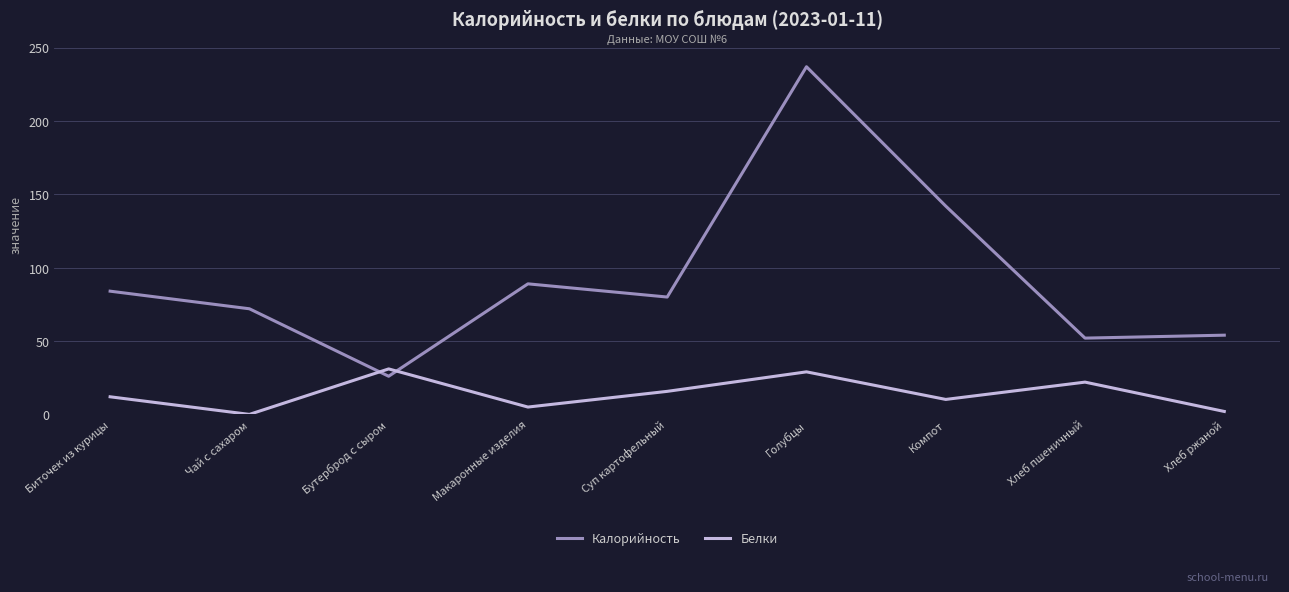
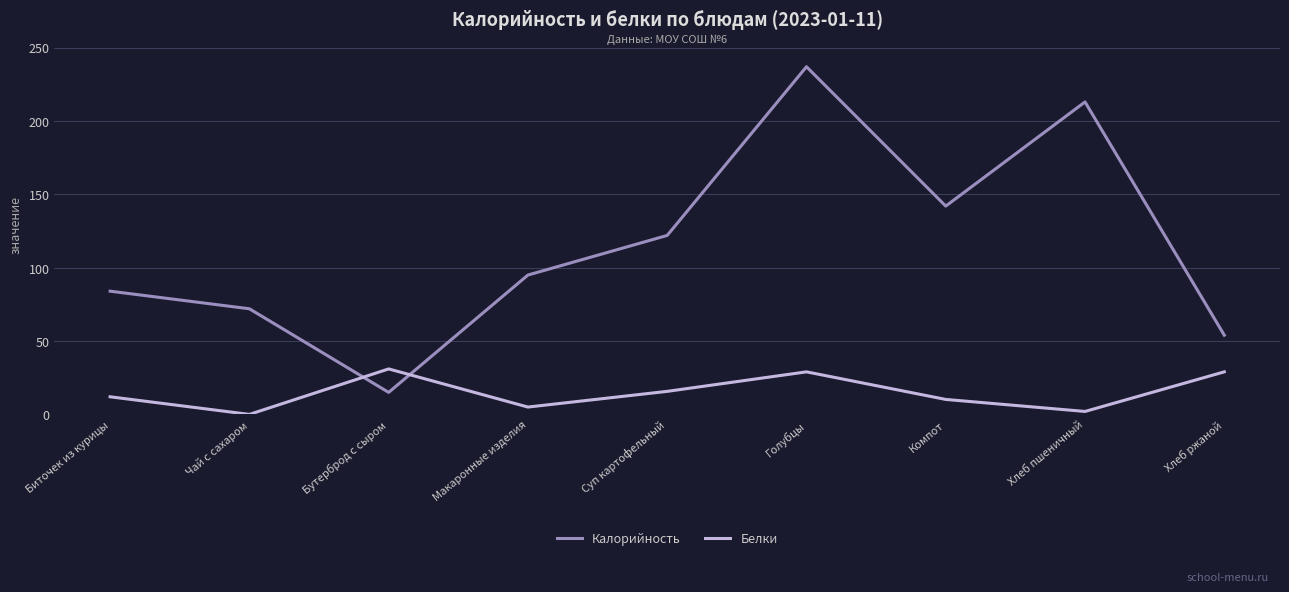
  {
    "Калорийность": {
      "Биточек из курицы": 84,
      "Чай с сахаром": 72,
-     "Бутерброд с сыром": 26,
-     "Макаронные изделия": 89,
-     "Суп картофельный": 80,
+     "Бутерброд с сыром": 15,
+     "Макаронные изделия": 95,
+     "Суп картофельный": 122,
      "Голубцы": 237,
      "Компот": 142,
-     "Хлеб пшеничный": 52,
+     "Хлеб пшеничный": 213,
      "Хлеб ржаной": 54
    },
    "Белки": {
      "Биточек из курицы": 12,
      "Чай с сахаром": 0,
      "Бутерброд с сыром": 31,
      "Макаронные изделия": 5,
      "Суп картофельный": 16,
      "Голубцы": 29,
      "Компот": 10,
-     "Хлеб пшеничный": 22,
-     "Хлеб ржаной": 2
+     "Хлеб пшеничный": 2,
+     "Хлеб ржаной": 29
    }
  }
